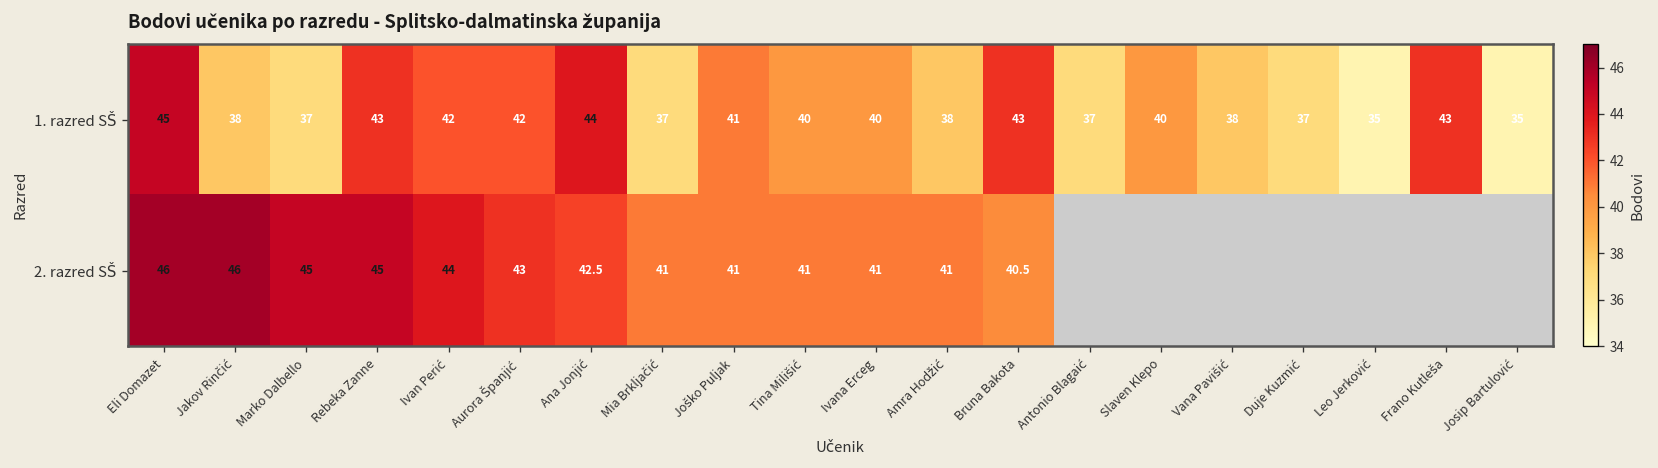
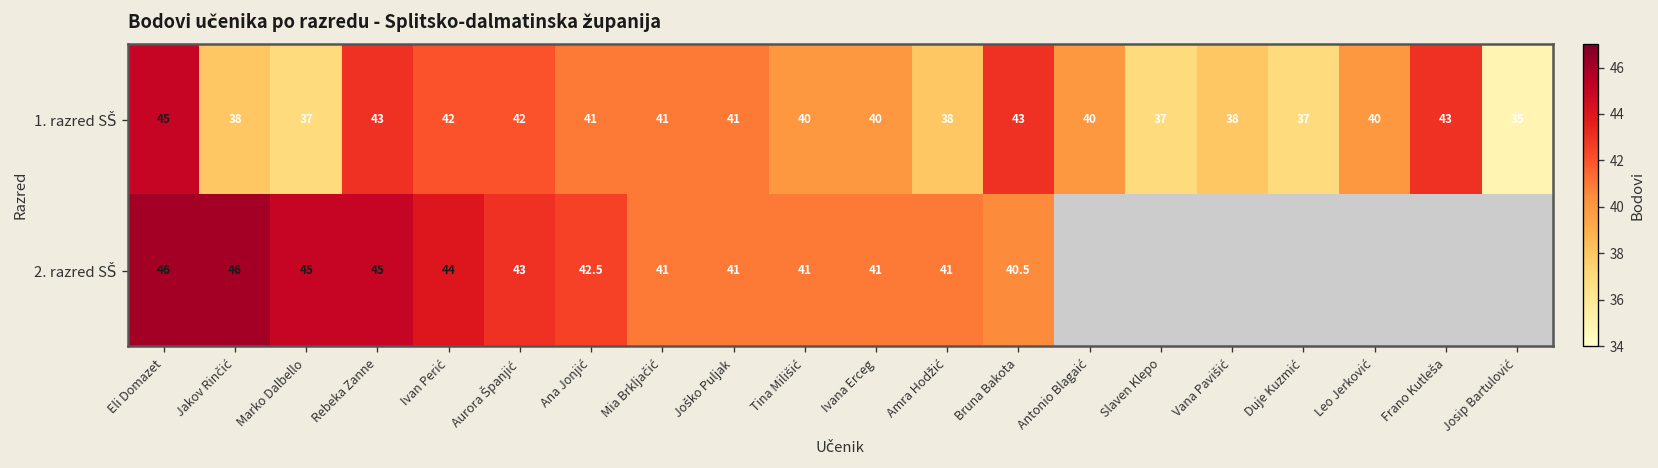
  {
    "1. razred SŠ": {
      "Eli Domazet": 45,
      "Jakov Rinčić": 38,
      "Marko Dalbello": 37,
      "Rebeka Zanne": 43,
      "Ivan Perić": 42,
      "Aurora Španjić": 42,
-     "Ana Jonjić": 44,
-     "Mia Brkljačić": 37,
+     "Ana Jonjić": 41,
+     "Mia Brkljačić": 41,
      "Joško Puljak": 41,
      "Tina Milišić": 40,
      "Ivana Erceg": 40,
      "Amra Hodžić": 38,
      "Bruna Bakota": 43,
-     "Antonio Blagaić": 37,
-     "Slaven Klepo": 40,
+     "Antonio Blagaić": 40,
+     "Slaven Klepo": 37,
      "Vana Pavišić": 38,
      "Duje Kuzmić": 37,
-     "Leo Jerković": 35,
+     "Leo Jerković": 40,
      "Frano Kutleša": 43,
      "Josip Bartulović": 35
    },
    "2. razred SŠ": {
      "Eli Domazet": 46,
      "Jakov Rinčić": 46,
      "Marko Dalbello": 45,
      "Rebeka Zanne": 45,
      "Ivan Perić": 44,
      "Aurora Španjić": 43,
      "Ana Jonjić": 42.5,
      "Mia Brkljačić": 41,
      "Joško Puljak": 41,
      "Tina Milišić": 41,
      "Ivana Erceg": 41,
      "Amra Hodžić": 41,
      "Bruna Bakota": 40.5
    }
  }
